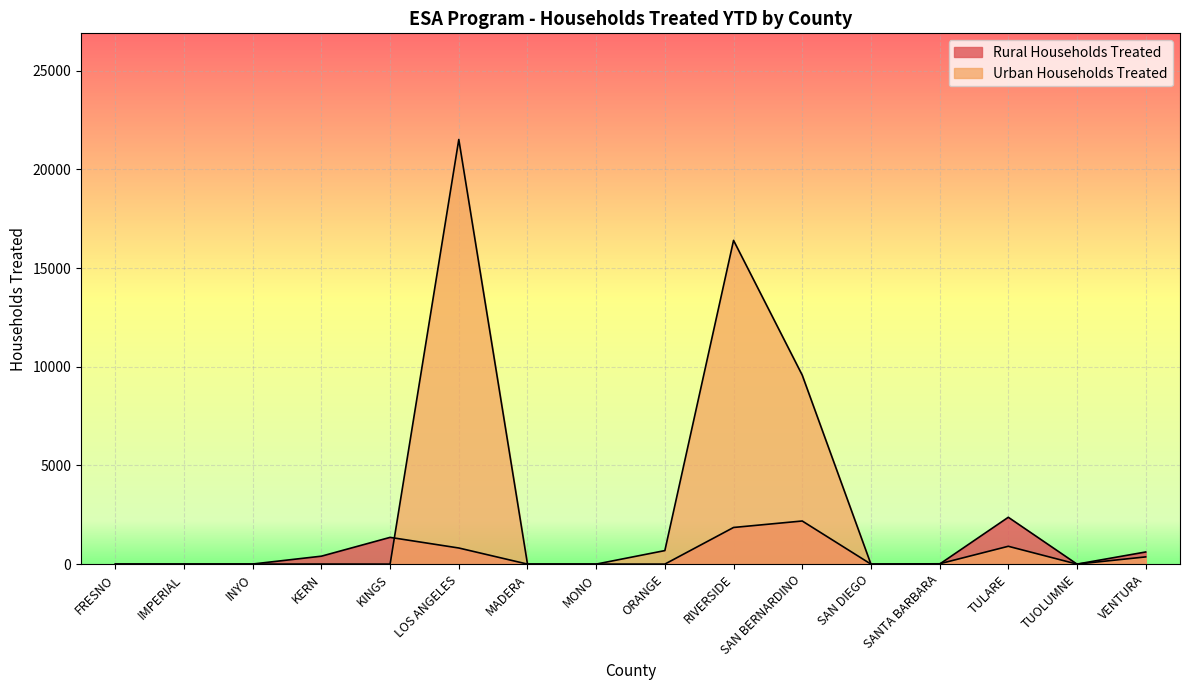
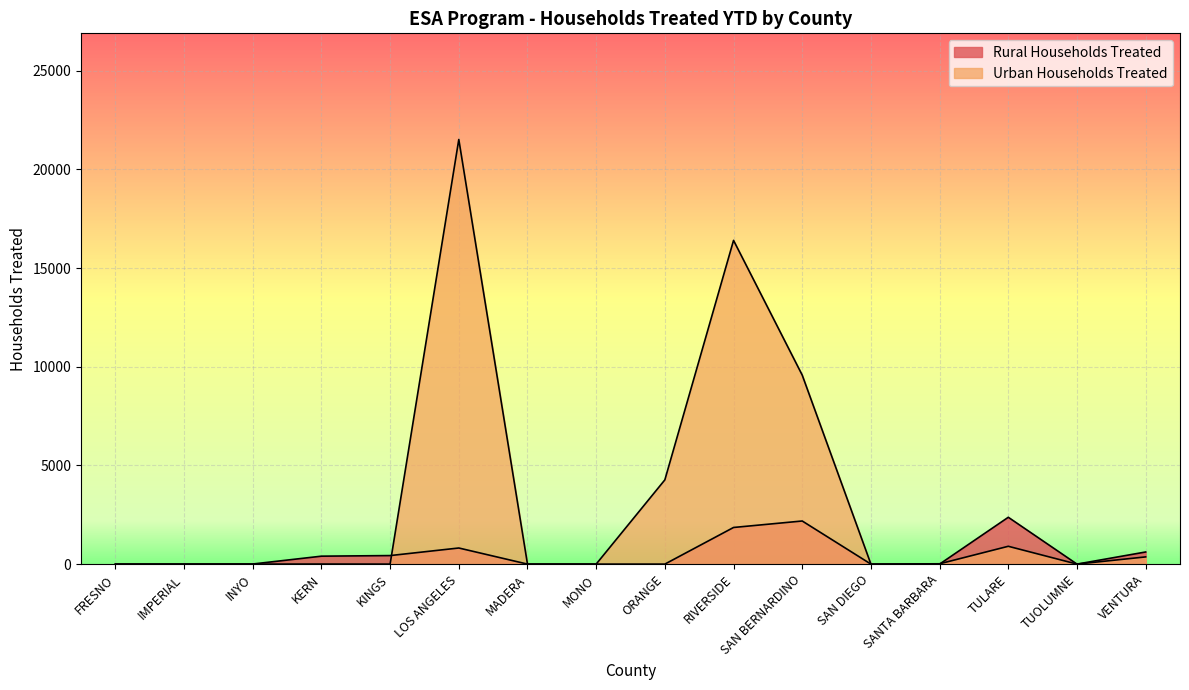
  {
    "Rural Households Treated": {
      "KERN": 400,
-     "KINGS": 1400,
+     "KINGS": 400,
      "LOS ANGELES": 800,
      "ORANGE": 0,
      "RIVERSIDE": 1900,
      "SAN BERNARDINO": 2200,
      "TULARE": 2400,
      "VENTURA": 600
    },
    "Urban Households Treated": {
      "KERN": 0,
      "KINGS": 0,
      "LOS ANGELES": 21500,
-     "ORANGE": 700,
+     "ORANGE": 4300,
      "RIVERSIDE": 16400,
      "SAN BERNARDINO": 9600,
      "TULARE": 900,
      "VENTURA": 400
    }
  }
